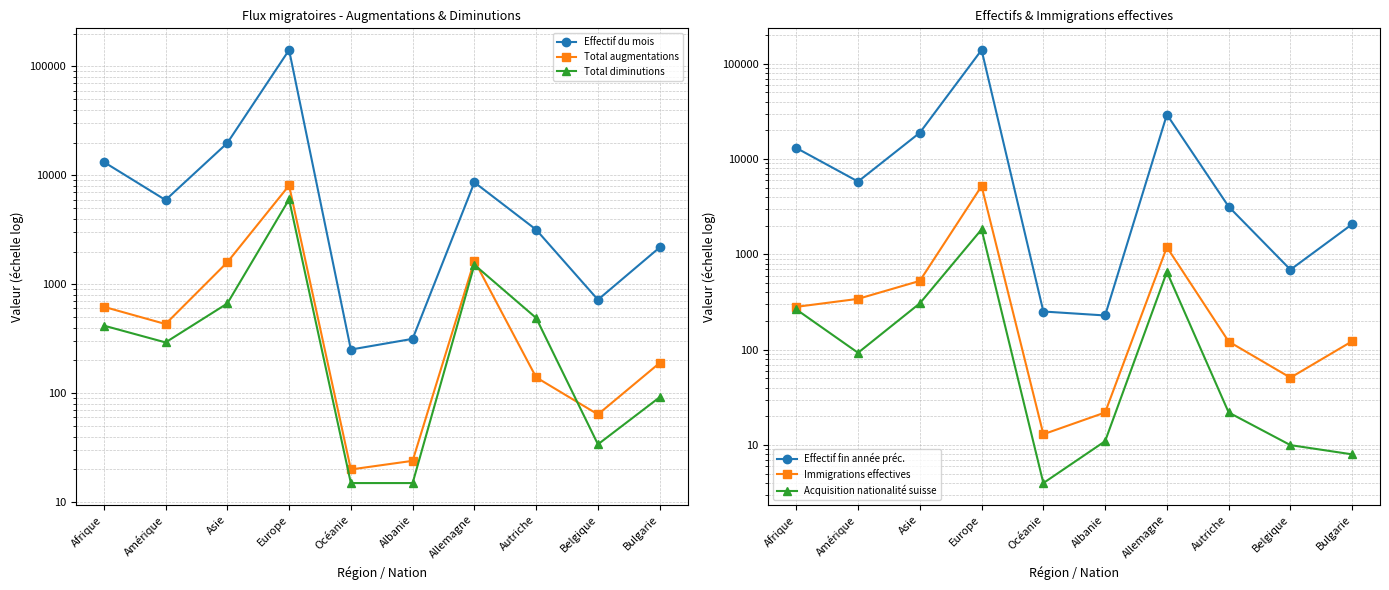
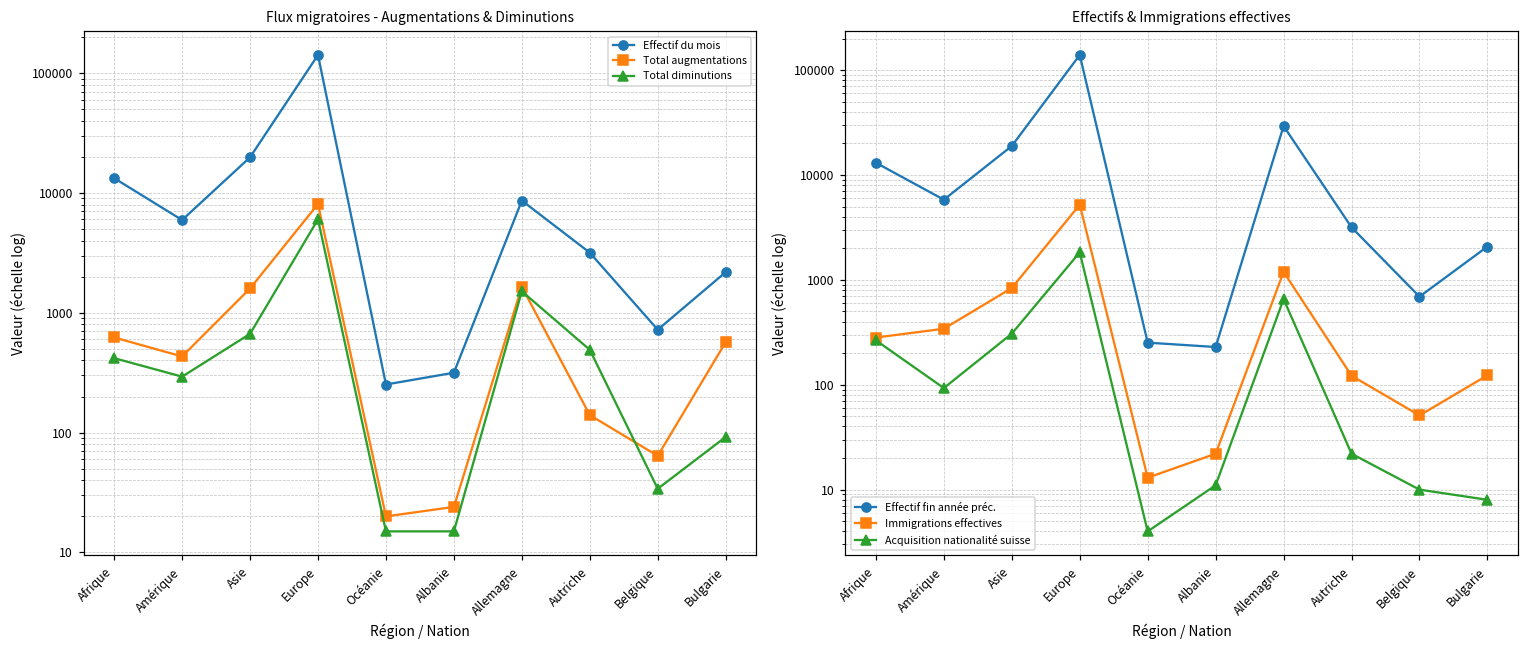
  {
    "Flux migratoires - Augmentations & Diminutions": {
      "Effectif du mois": {
        "Afrique": 13000,
        "Amérique": 6000,
        "Asie": 20000,
        "Europe": 140000,
        "Océanie": 250,
        "Albanie": 320,
        "Allemagne": 9000,
        "Autriche": 3200,
        "Belgique": 700,
        "Bulgarie": 2200
      },
      "Total augmentations": {
        "Afrique": 600,
        "Amérique": 430,
        "Asie": 1600,
        "Europe": 8000,
        "Océanie": 20,
        "Albanie": 24,
        "Allemagne": 1600,
        "Autriche": 140,
        "Belgique": 60,
-       "Bulgarie": 190
+       "Bulgarie": 600
      },
      "Total diminutions": {
        "Afrique": 420,
        "Amérique": 290,
        "Asie": 700,
        "Europe": 6000,
        "Océanie": 15,
        "Albanie": 15,
        "Allemagne": 1500,
        "Autriche": 500,
        "Belgique": 34,
        "Bulgarie": 90
      }
    },
    "Effectifs & Immigrations effectives": {
      "Effectif fin année préc.": {
        "Afrique": 13000,
        "Amérique": 6000,
        "Asie": 19000,
        "Europe": 140000,
        "Océanie": 250,
        "Albanie": 230,
        "Allemagne": 29000,
        "Autriche": 3200,
        "Belgique": 700,
        "Bulgarie": 2100
      },
      "Immigrations effectives": {
        "Afrique": 280,
        "Amérique": 340,
-       "Asie": 500,
+       "Asie": 800,
        "Europe": 5000,
        "Océanie": 13,
        "Albanie": 22,
        "Allemagne": 1200,
        "Autriche": 120,
        "Belgique": 50,
        "Bulgarie": 120
      },
      "Acquisition nationalité suisse": {
        "Afrique": 270,
        "Amérique": 90,
        "Asie": 310,
        "Europe": 1800,
        "Océanie": 4,
        "Albanie": 11,
        "Allemagne": 700,
        "Autriche": 22,
        "Belgique": 10,
        "Bulgarie": 8
      }
    }
  }
